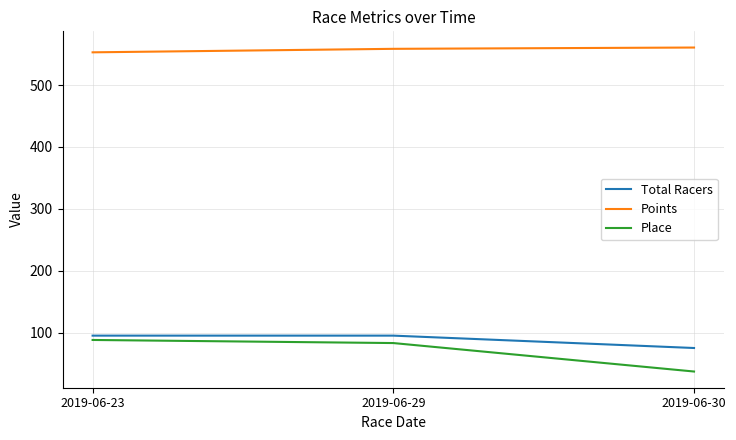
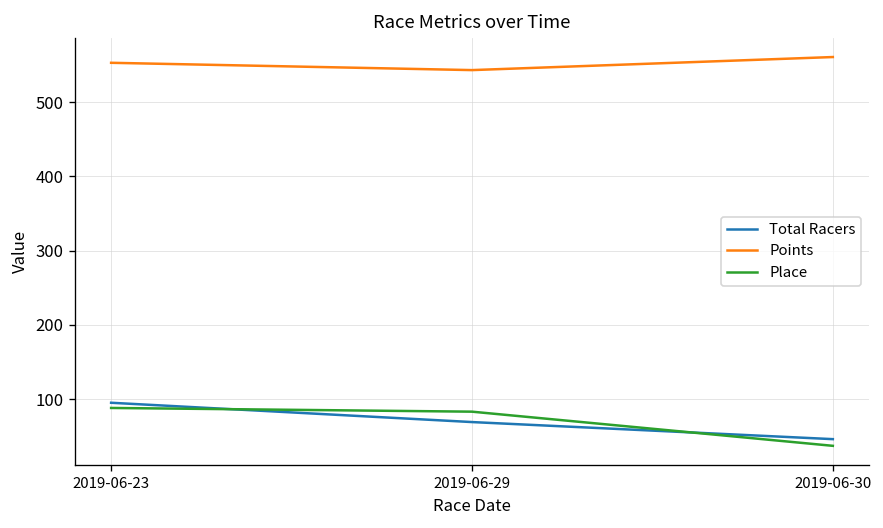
  {
    "Total Racers": {
      "2019-06-23": 100,
-     "2019-06-29": 100,
-     "2019-06-30": 80
+     "2019-06-29": 70,
+     "2019-06-30": 50
    },
    "Points": {
      "2019-06-23": 550,
-     "2019-06-29": 560,
+     "2019-06-29": 540,
      "2019-06-30": 560
    },
    "Place": {
      "2019-06-23": 90,
      "2019-06-29": 80,
      "2019-06-30": 40
    }
  }
